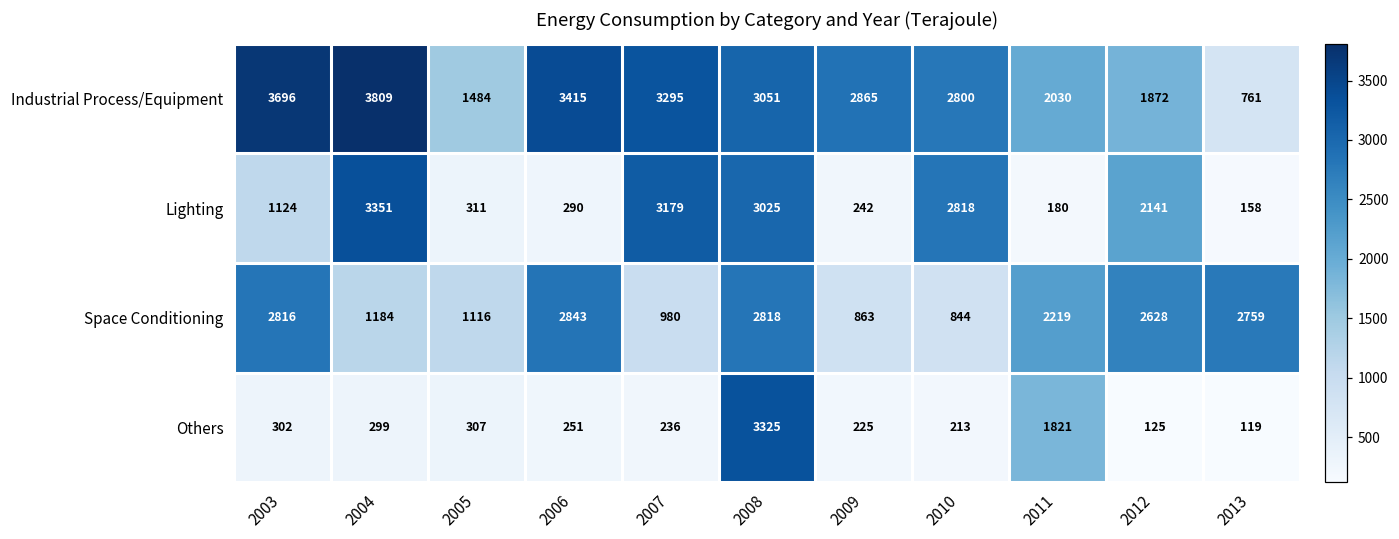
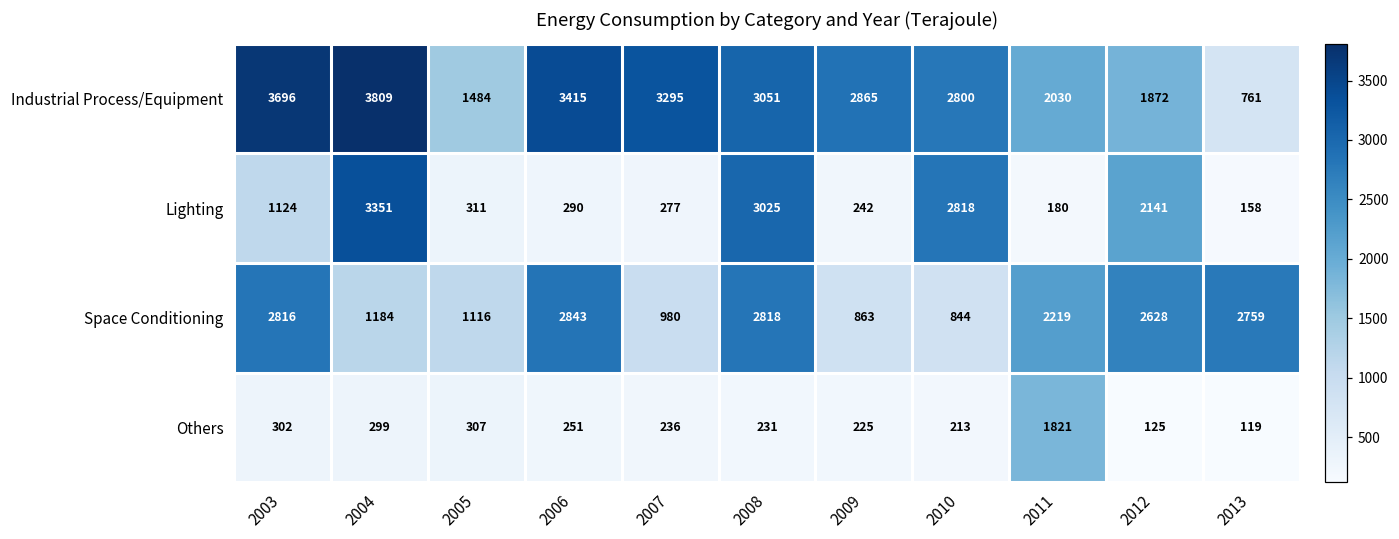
  {
    "Industrial Process/Equipment": {
      "2003": 3696,
      "2004": 3809,
      "2005": 1484,
      "2006": 3415,
      "2007": 3295,
      "2008": 3051,
      "2009": 2865,
      "2010": 2800,
      "2011": 2030,
      "2012": 1872,
      "2013": 761
    },
    "Lighting": {
      "2003": 1124,
      "2004": 3351,
      "2005": 311,
      "2006": 290,
-     "2007": 3179,
+     "2007": 277,
      "2008": 3025,
      "2009": 242,
      "2010": 2818,
      "2011": 180,
      "2012": 2141,
      "2013": 158
    },
    "Space Conditioning": {
      "2003": 2816,
      "2004": 1184,
      "2005": 1116,
      "2006": 2843,
      "2007": 980,
      "2008": 2818,
      "2009": 863,
      "2010": 844,
      "2011": 2219,
      "2012": 2628,
      "2013": 2759
    },
    "Others": {
      "2003": 302,
      "2004": 299,
      "2005": 307,
      "2006": 251,
      "2007": 236,
-     "2008": 3325,
+     "2008": 231,
      "2009": 225,
      "2010": 213,
      "2011": 1821,
      "2012": 125,
      "2013": 119
    }
  }
